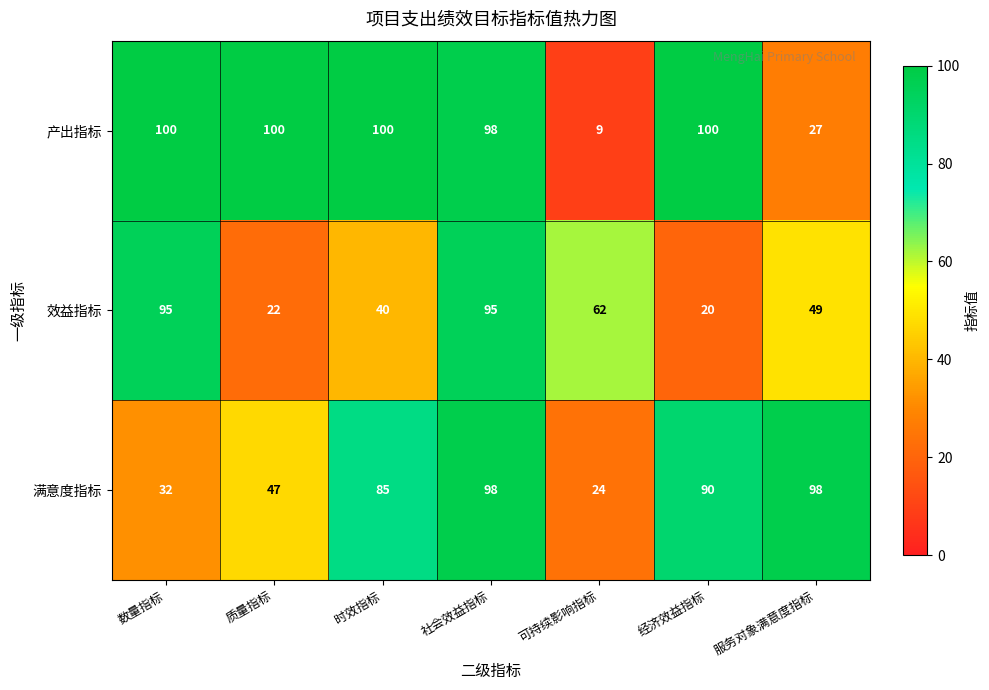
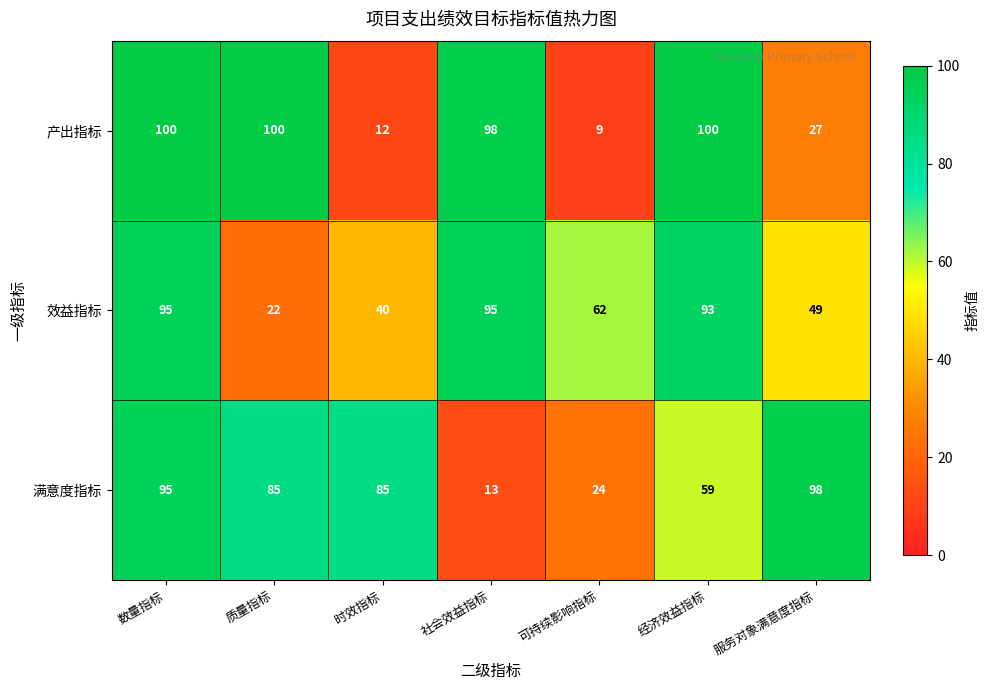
  {
    "产出指标": {
      "数量指标": 100,
      "质量指标": 100,
-     "时效指标": 100,
+     "时效指标": 12,
      "社会效益指标": 98,
      "可持续影响指标": 9,
      "经济效益指标": 100
    },
    "效益指标": {
      "数量指标": 95,
      "质量指标": 22,
      "时效指标": 40,
      "社会效益指标": 95,
      "可持续影响指标": 62,
-     "经济效益指标": 20,
+     "经济效益指标": 93,
      "服务对象满意度指标": 49
    },
    "满意度指标": {
-     "数量指标": 32,
-     "质量指标": 47,
+     "数量指标": 95,
+     "质量指标": 85,
      "时效指标": 85,
-     "社会效益指标": 98,
+     "社会效益指标": 13,
      "可持续影响指标": 24,
-     "经济效益指标": 90,
+     "经济效益指标": 59,
      "服务对象满意度指标": 98
    }
  }
